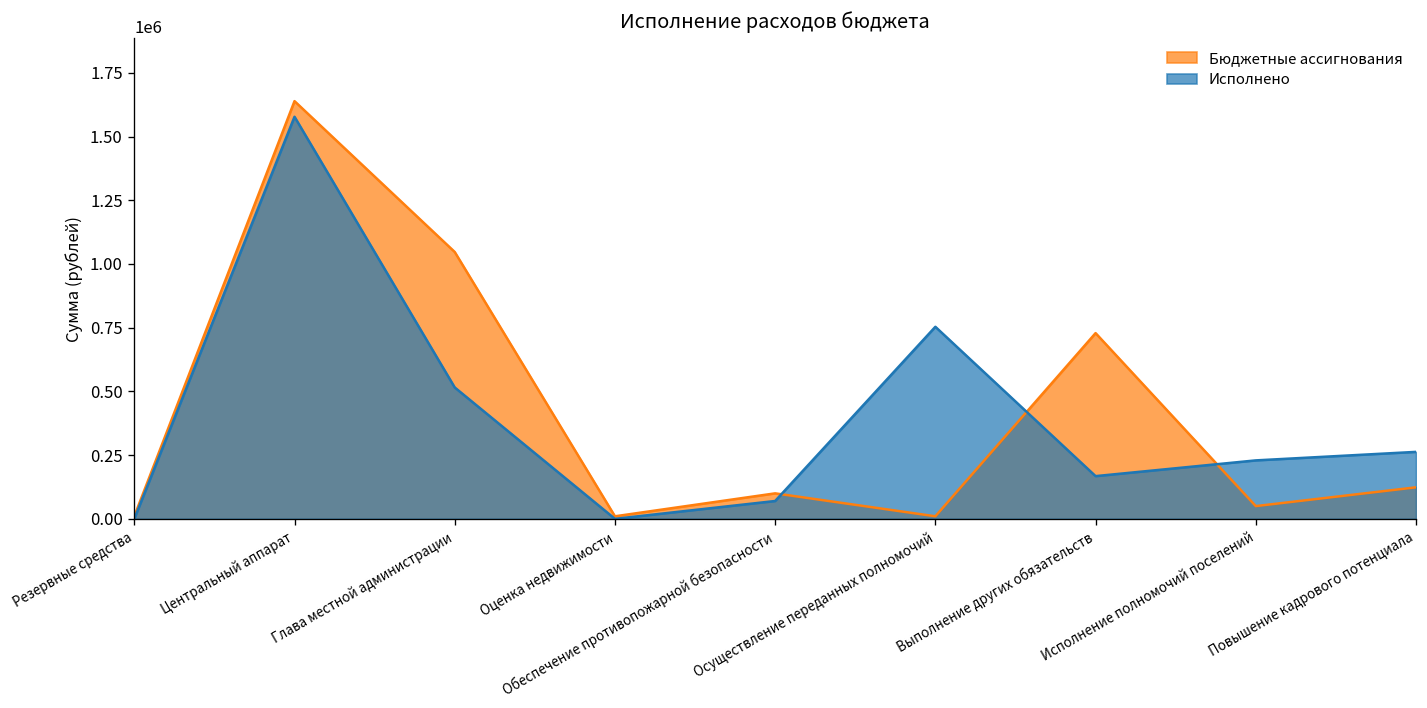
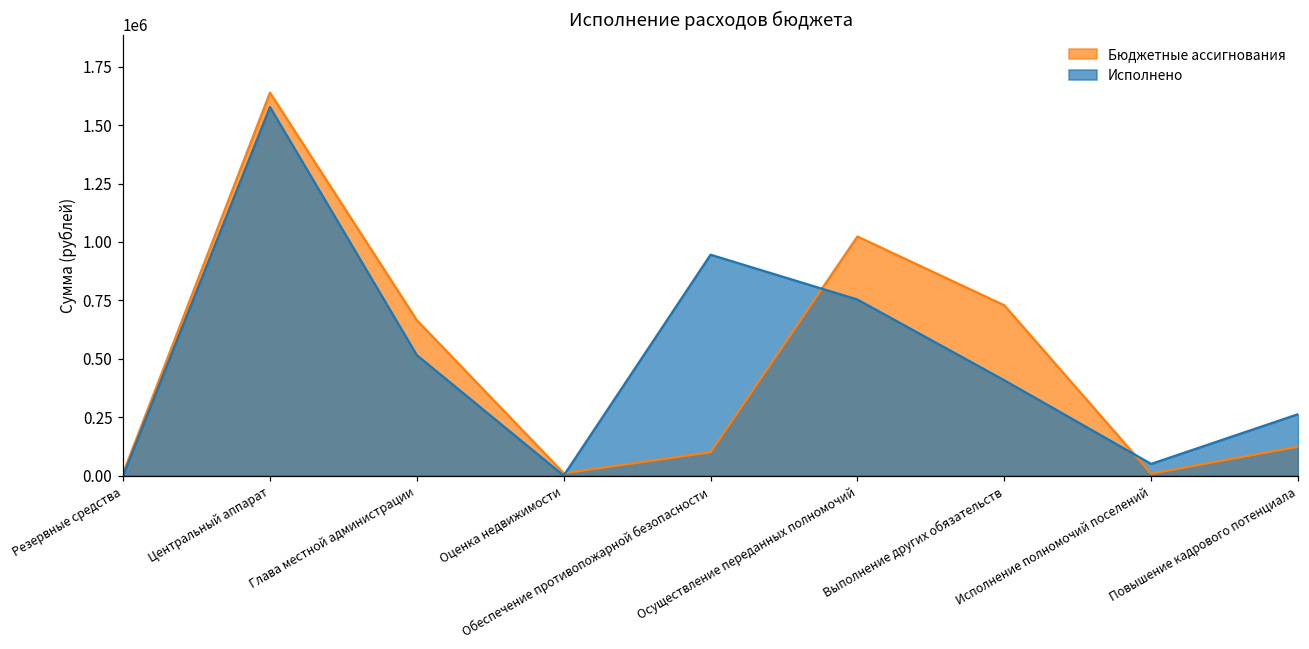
  {
    "Бюджетные ассигнования": {
      "Центральный аппарат": 1640000,
-     "Глава местной администрации": 1050000,
+     "Глава местной администрации": 660000,
      "Обеспечение противопожарной безопасности": 100000,
-     "Осуществление переданных полномочий": 10000,
+     "Осуществление переданных полномочий": 1020000,
      "Выполнение других обязательств": 730000,
-     "Исполнение полномочий поселений": 50000,
+     "Исполнение полномочий поселений": 10000,
      "Повышение кадрового потенциала": 120000
    },
    "Исполнено": {
      "Центральный аппарат": 1580000,
      "Глава местной администрации": 520000,
-     "Обеспечение противопожарной безопасности": 70000,
+     "Обеспечение противопожарной безопасности": 950000,
      "Осуществление переданных полномочий": 750000,
-     "Выполнение других обязательств": 170000,
-     "Исполнение полномочий поселений": 230000,
+     "Выполнение других обязательств": 410000,
+     "Исполнение полномочий поселений": 50000,
      "Повышение кадрового потенциала": 260000
    }
  }
